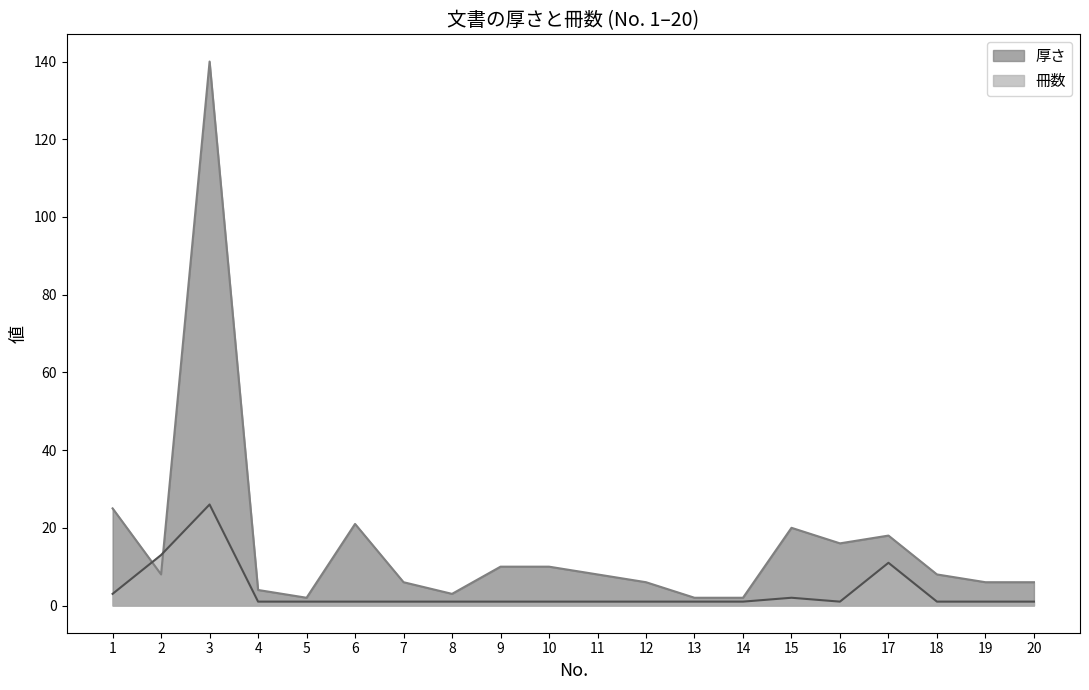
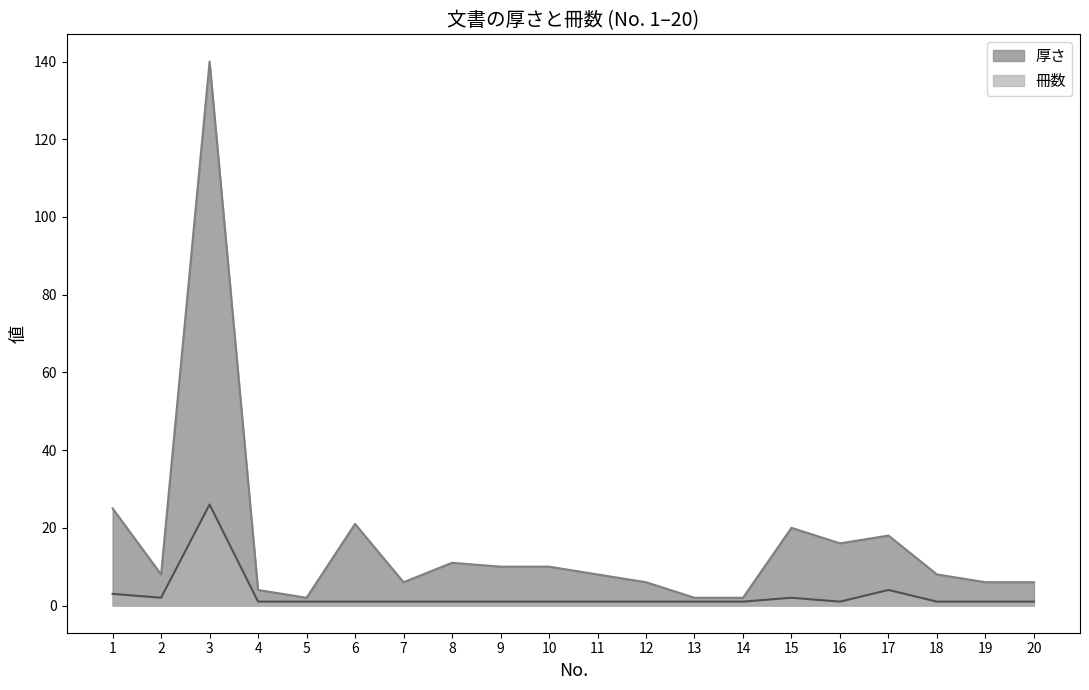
  {
    "厚さ": {
      "1": 25,
      "2": 8,
      "3": 140,
      "4": 4,
      "5": 2,
      "6": 21,
      "7": 6,
-     "8": 3,
+     "8": 11,
      "9": 10,
      "10": 10,
      "11": 8,
      "12": 6,
      "13": 2,
      "14": 2,
      "15": 20,
      "16": 16,
      "17": 18,
      "18": 8,
      "19": 6,
      "20": 6
    },
    "冊数": {
      "1": 3,
-     "2": 13,
+     "2": 2,
      "3": 26,
      "4": 1,
      "5": 1,
      "6": 1,
      "7": 1,
      "8": 1,
      "9": 1,
      "10": 1,
      "11": 1,
      "12": 1,
      "13": 1,
      "14": 1,
      "15": 2,
      "16": 1,
-     "17": 11,
+     "17": 4,
      "18": 1,
      "19": 1,
      "20": 1
    }
  }
